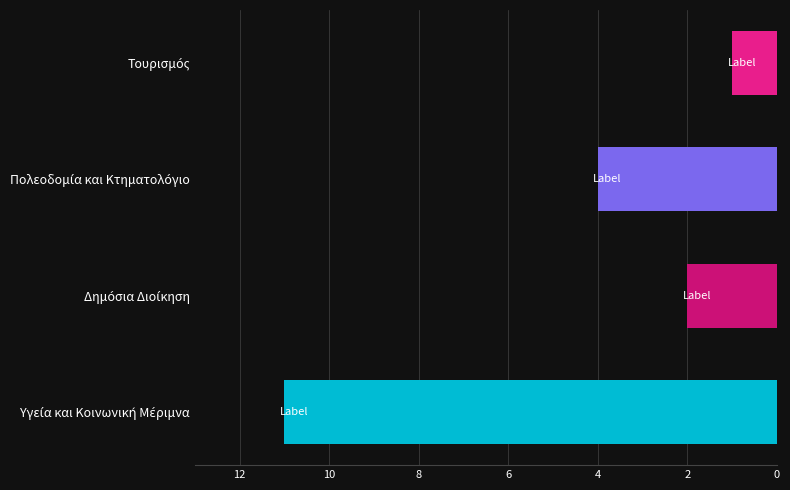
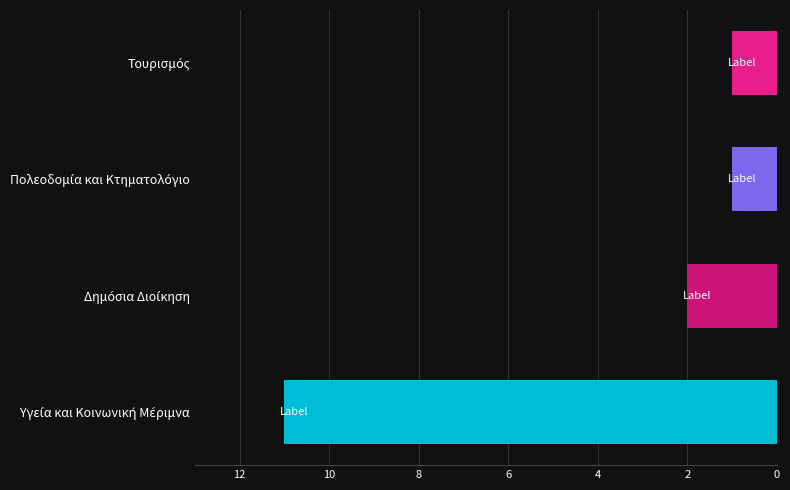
  {
    "Τουρισμός": 1,
-   "Πολεοδομία και Κτηματολόγιο": 4,
+   "Πολεοδομία και Κτηματολόγιο": 1,
    "Δημόσια Διοίκηση": 2,
    "Υγεία και Κοινωνική Μέριμνα": 11
  }
